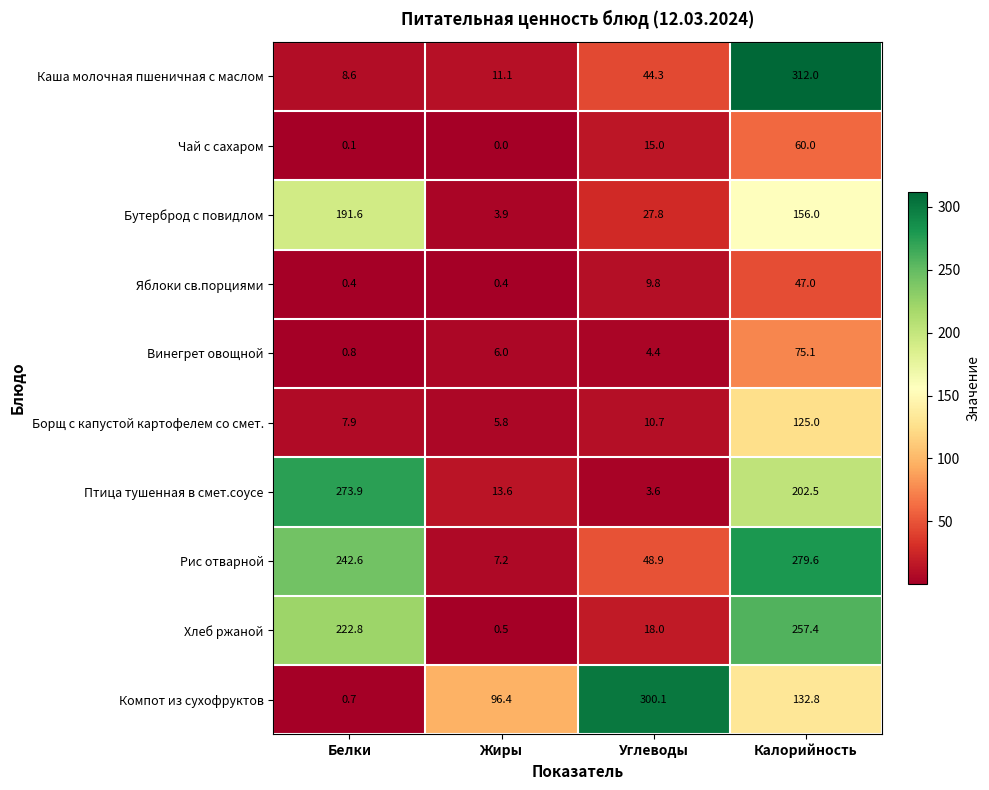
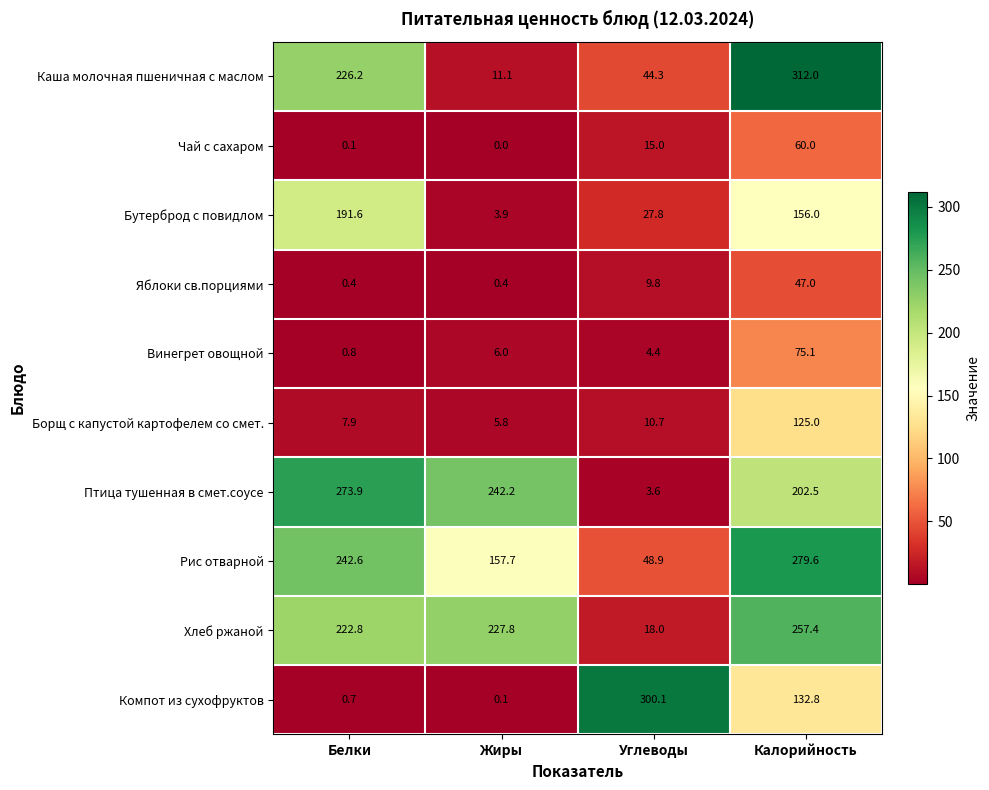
  {
    "Каша молочная пшеничная с маслом": {
-     "Белки": 8.6,
+     "Белки": 226.2,
      "Жиры": 11.1,
      "Углеводы": 44.3,
      "Калорийность": 312.0
    },
    "Чай с сахаром": {
      "Белки": 0.1,
      "Жиры": 0.0,
      "Углеводы": 15.0,
      "Калорийность": 60.0
    },
    "Бутерброд с повидлом": {
      "Белки": 191.6,
      "Жиры": 3.9,
      "Углеводы": 27.8,
      "Калорийность": 156.0
    },
    "Яблоки св.порциями": {
      "Белки": 0.4,
      "Жиры": 0.4,
      "Углеводы": 9.8,
      "Калорийность": 47.0
    },
    "Винегрет овощной": {
      "Белки": 0.8,
      "Жиры": 6.0,
      "Углеводы": 4.4,
      "Калорийность": 75.1
    },
    "Борщ с капустой картофелем со смет.": {
      "Белки": 7.9,
      "Жиры": 5.8,
      "Углеводы": 10.7,
      "Калорийность": 125.0
    },
    "Птица тушенная в смет.соусе": {
      "Белки": 273.9,
-     "Жиры": 13.6,
+     "Жиры": 242.2,
      "Углеводы": 3.6,
      "Калорийность": 202.5
    },
    "Рис отварной": {
      "Белки": 242.6,
-     "Жиры": 7.2,
+     "Жиры": 157.7,
      "Углеводы": 48.9,
      "Калорийность": 279.6
    },
    "Хлеб ржаной": {
      "Белки": 222.8,
-     "Жиры": 0.5,
+     "Жиры": 227.8,
      "Углеводы": 18.0,
      "Калорийность": 257.4
    },
    "Компот из сухофруктов": {
      "Белки": 0.7,
-     "Жиры": 96.4,
+     "Жиры": 0.1,
      "Углеводы": 300.1,
      "Калорийность": 132.8
    }
  }
